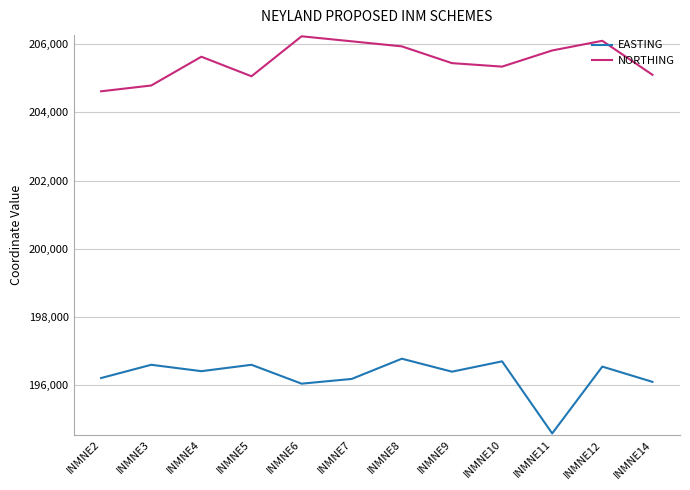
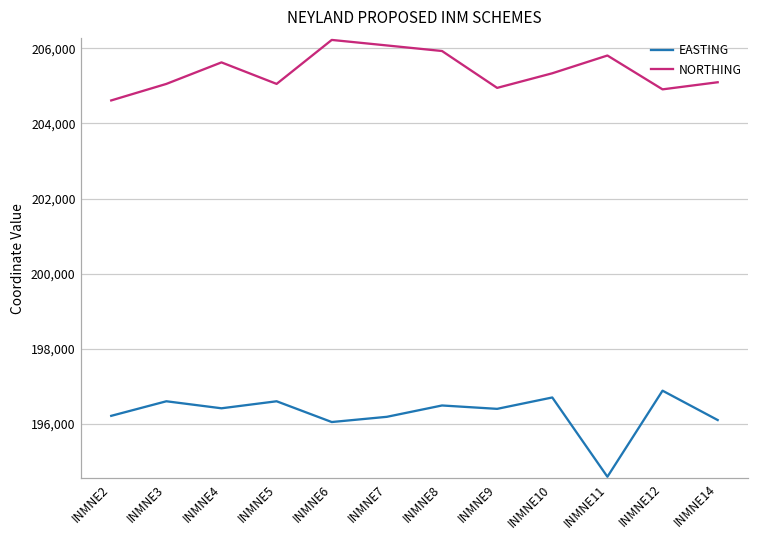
  {
    "EASTING": {
      "INMNE2": "196,200",
      "INMNE3": "196,600",
      "INMNE4": "196,400",
      "INMNE5": "196,600",
      "INMNE6": "196,100",
      "INMNE7": "196,200",
-     "INMNE8": "196,800",
+     "INMNE8": "196,500",
      "INMNE9": "196,400",
      "INMNE10": "196,700",
      "INMNE11": "194,600",
-     "INMNE12": "196,600",
+     "INMNE12": "196,900",
      "INMNE14": "196,100"
    },
    "NORTHING": {
      "INMNE2": "204,600",
-     "INMNE3": "204,800",
+     "INMNE3": "205,100",
      "INMNE4": "205,600",
      "INMNE5": "205,100",
      "INMNE6": "206,200",
      "INMNE7": "206,100",
      "INMNE8": "205,900",
-     "INMNE9": "205,400",
+     "INMNE9": "204,900",
      "INMNE10": "205,300",
      "INMNE11": "205,800",
-     "INMNE12": "206,100",
+     "INMNE12": "204,900",
      "INMNE14": "205,100"
    }
  }
